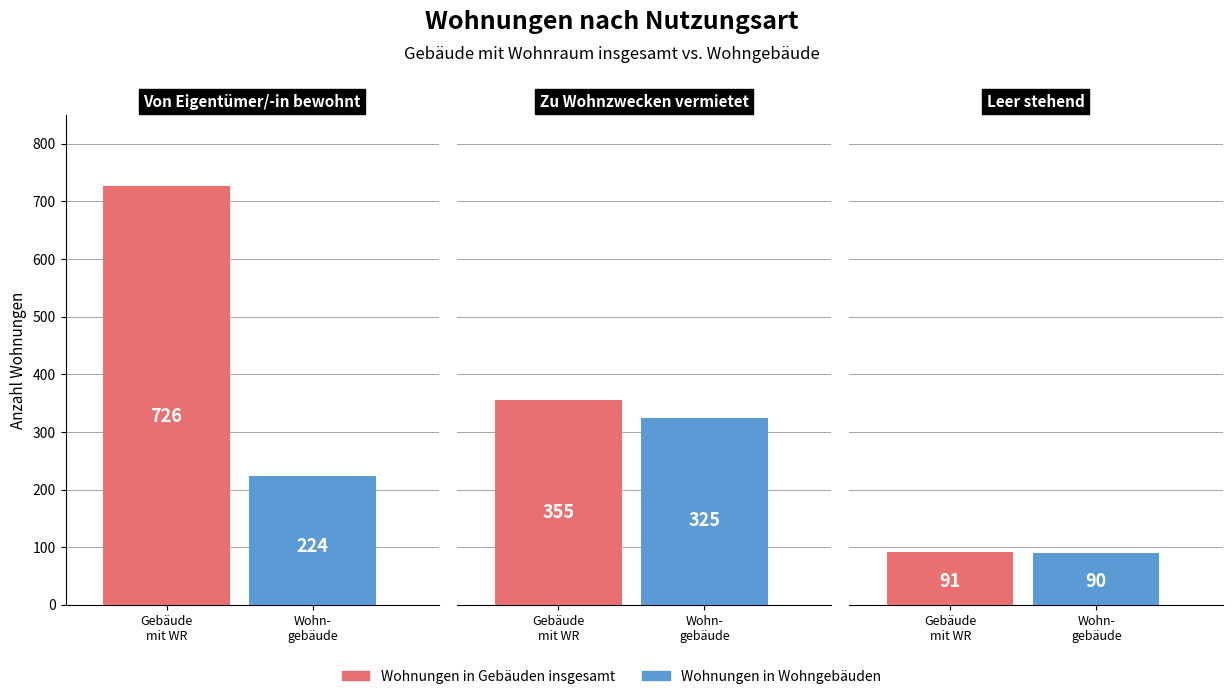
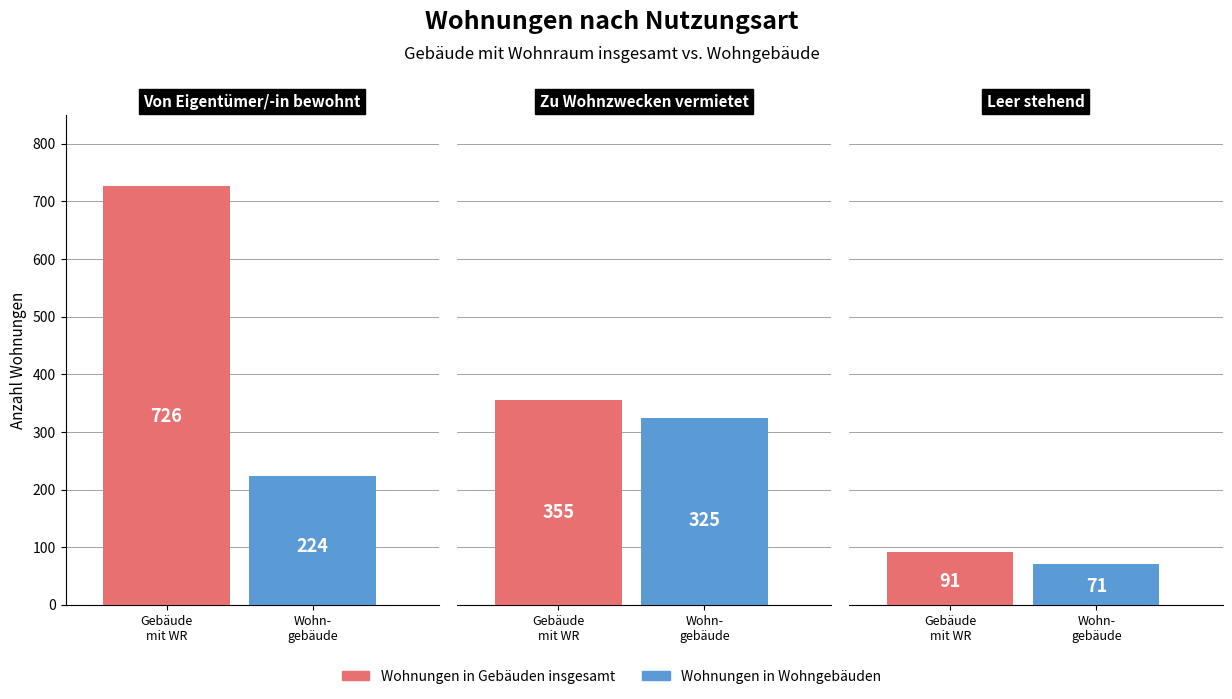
  {
    "Von Eigentümer/-in bewohnt": {
      "Gebäude mit WR": 726,
      "Wohn- gebäude": 224
    },
    "Zu Wohnzwecken vermietet": {
      "Gebäude mit WR": 355,
      "Wohn- gebäude": 325
    },
    "Leer stehend": {
      "Gebäude mit WR": 91,
-     "Wohn- gebäude": 90
+     "Wohn- gebäude": 71
    }
  }
